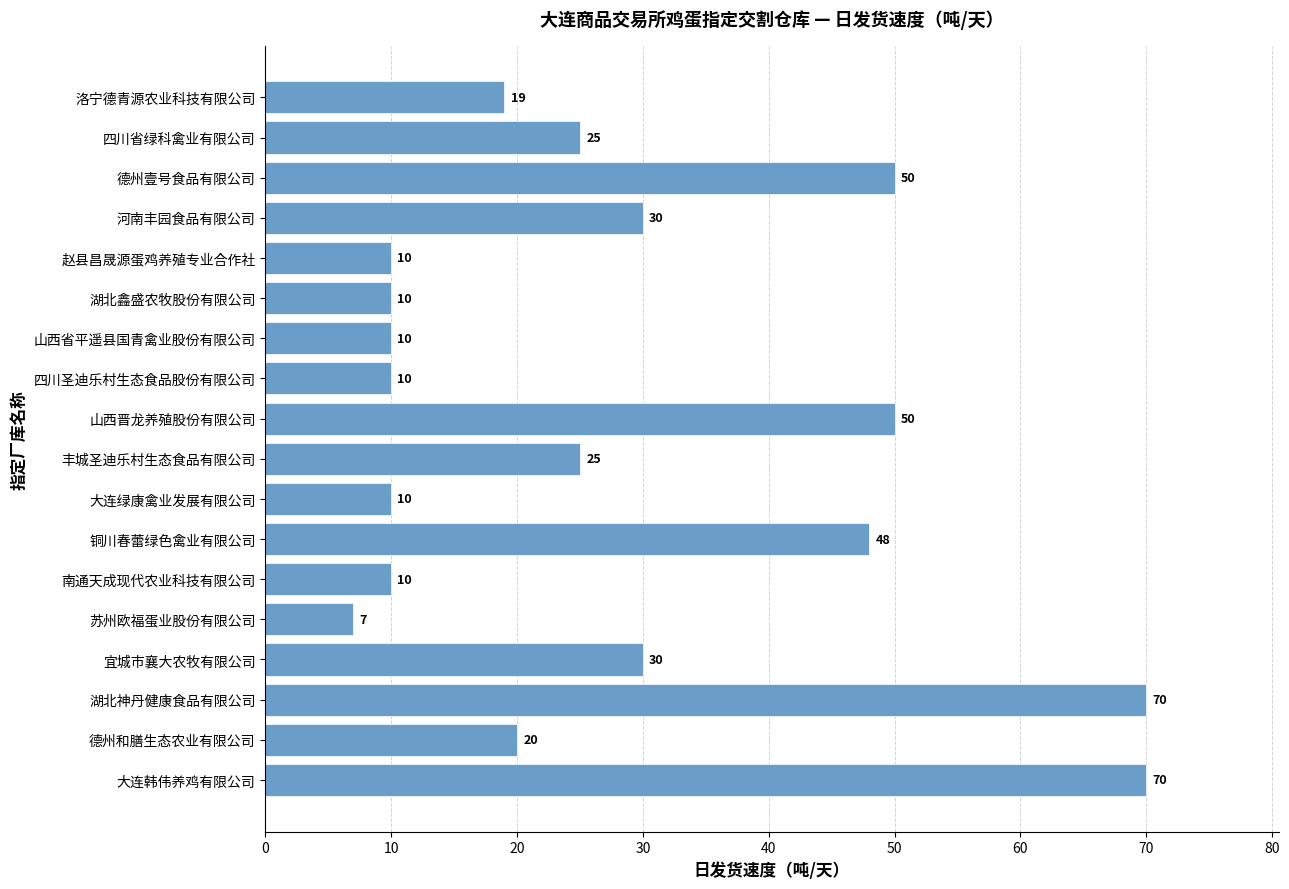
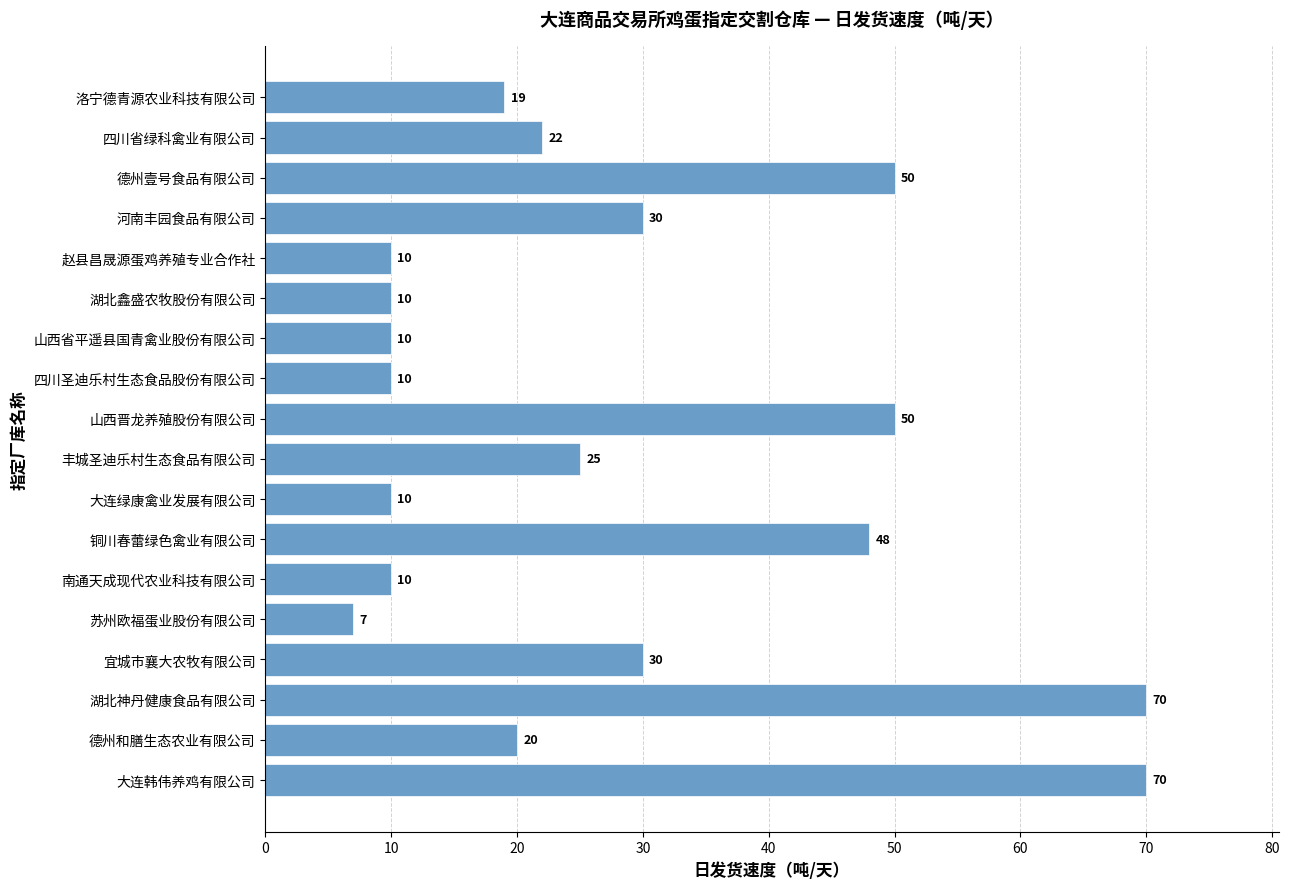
  {
    "洛宁德青源农业科技有限公司": 19,
-   "四川省绿科禽业有限公司": 25,
+   "四川省绿科禽业有限公司": 22,
    "德州壹号食品有限公司": 50,
    "河南丰园食品有限公司": 30,
    "赵县昌晟源蛋鸡养殖专业合作社": 10,
    "湖北鑫盛农牧股份有限公司": 10,
    "山西省平遥县国青禽业股份有限公司": 10,
    "四川圣迪乐村生态食品股份有限公司": 10,
    "山西晋龙养殖股份有限公司": 50,
    "丰城圣迪乐村生态食品有限公司": 25,
    "大连绿康禽业发展有限公司": 10,
    "铜川春蕾绿色禽业有限公司": 48,
    "南通天成现代农业科技有限公司": 10,
    "苏州欧福蛋业股份有限公司": 7,
    "宜城市襄大农牧有限公司": 30,
    "湖北神丹健康食品有限公司": 70,
    "德州和膳生态农业有限公司": 20,
    "大连韩伟养鸡有限公司": 70
  }
